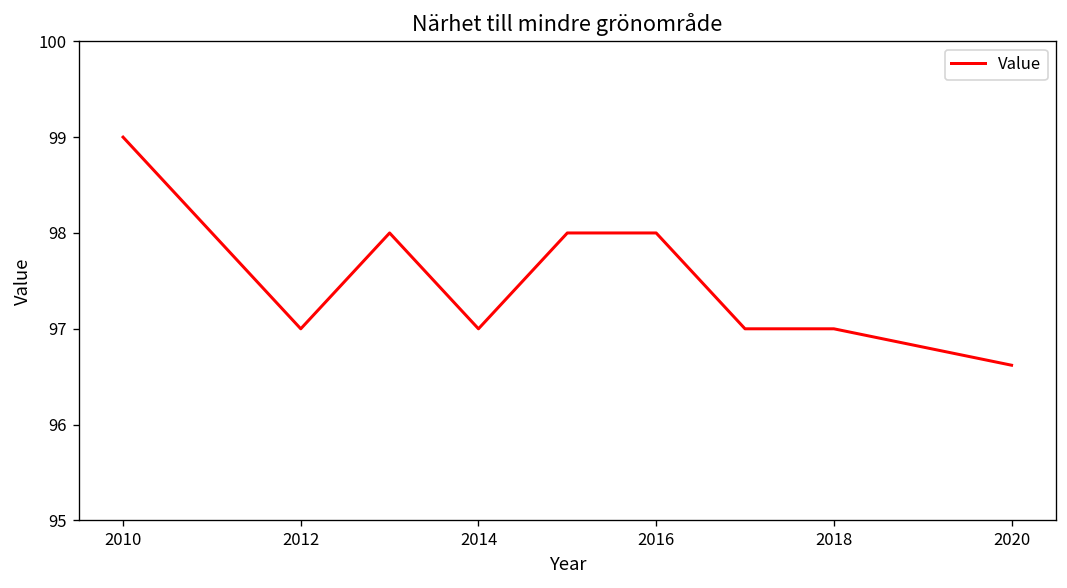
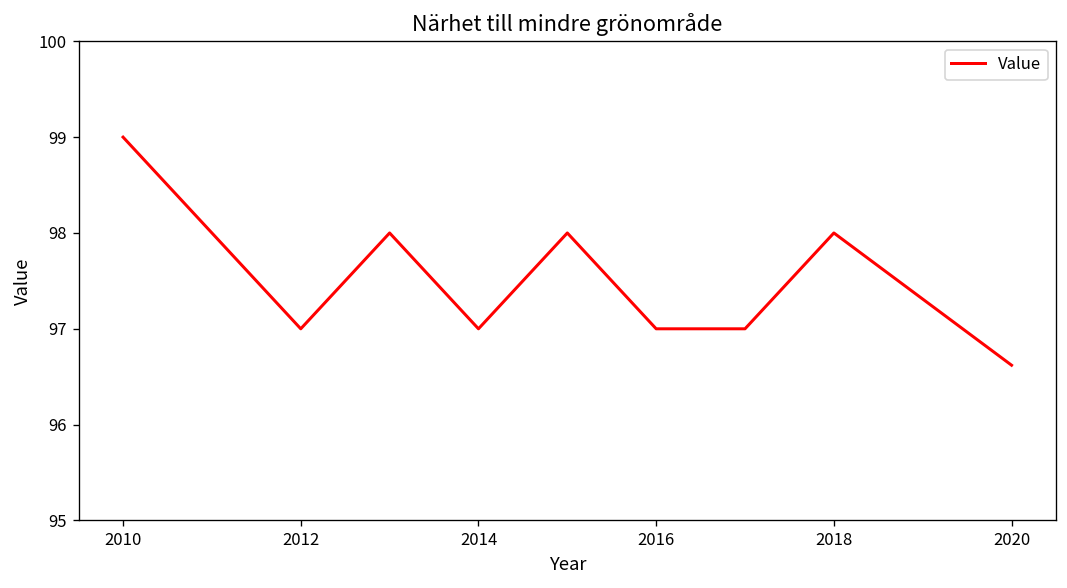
  {
    "2010": 99,
    "2012": 97,
    "2014": 97,
-   "2016": 98,
-   "2018": 97,
+   "2016": 97,
+   "2018": 98,
    "2020": 96.6
  }
